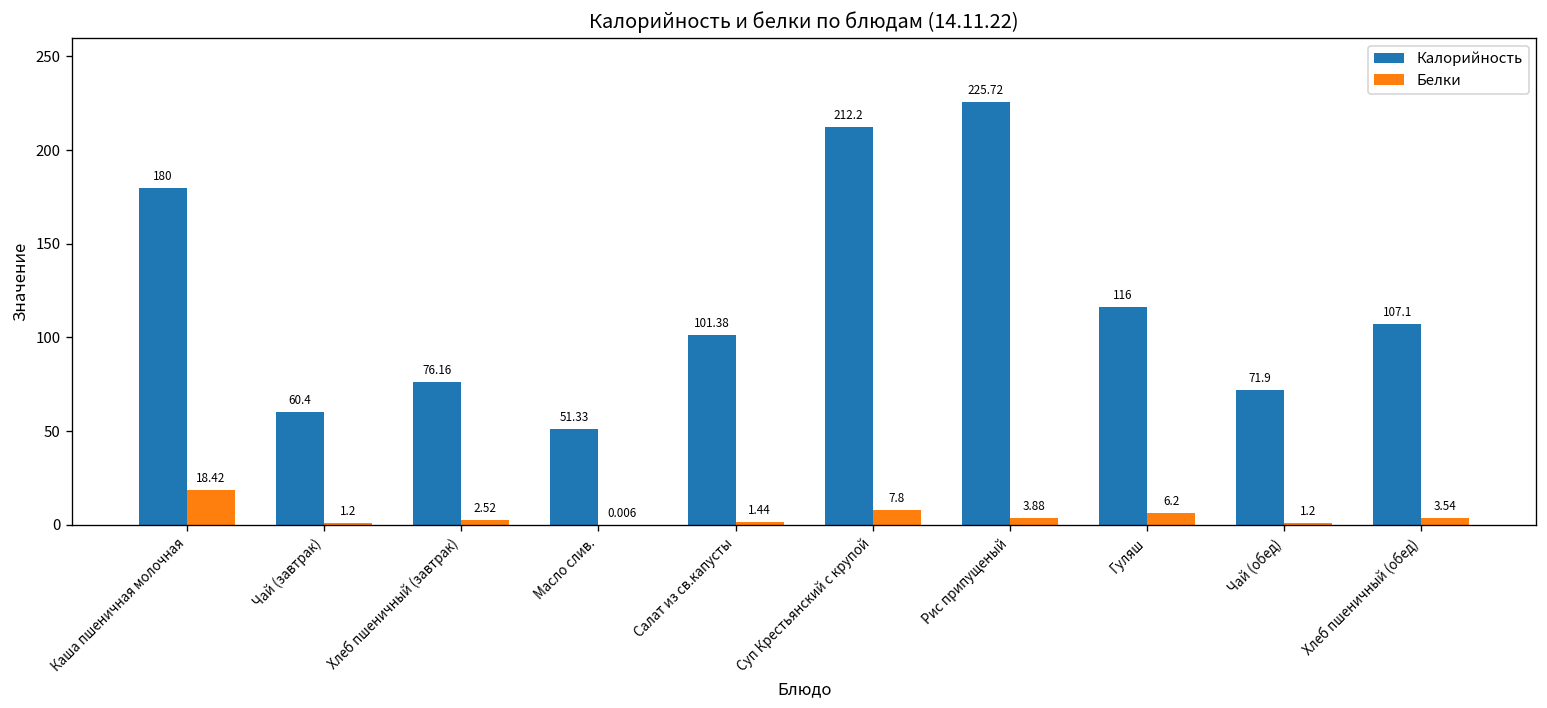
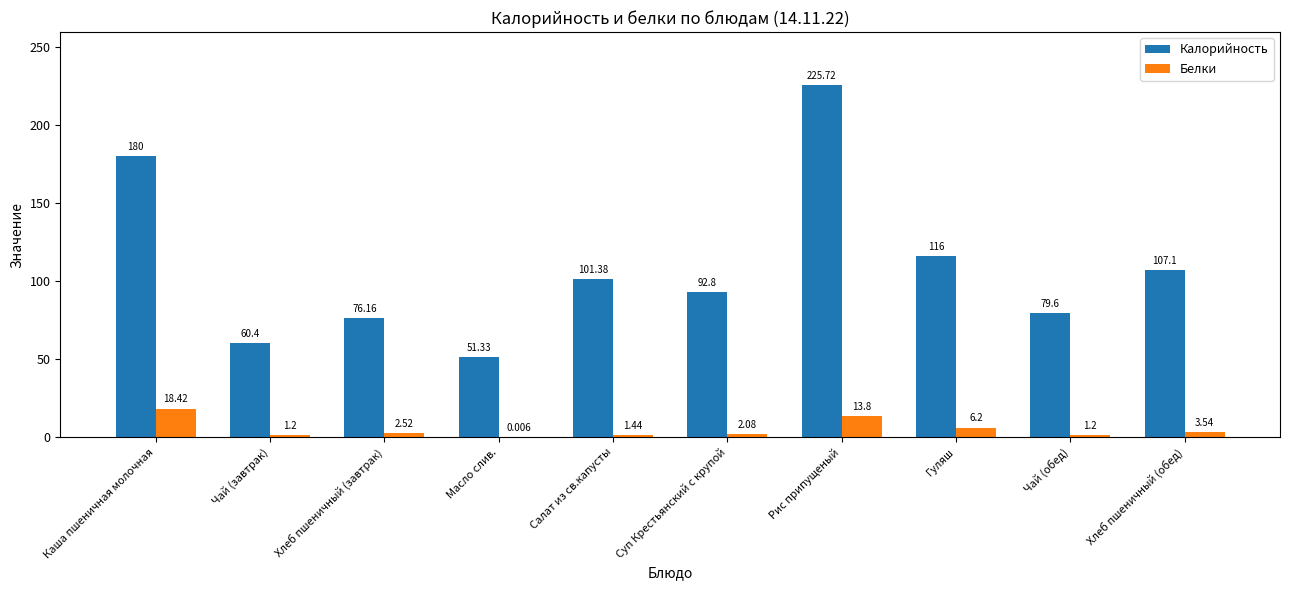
  {
    "Калорийность": {
      "Каша пшеничная молочная": 180,
      "Чай (завтрак)": 60.4,
      "Хлеб пшеничный (завтрак)": 76.16,
      "Масло слив.": 51.33,
      "Салат из св.капусты": 101.38,
-     "Суп Крестьянский с крупой": 212.2,
+     "Суп Крестьянский с крупой": 92.8,
      "Рис припущеный": 225.72,
      "Гуляш": 116,
-     "Чай (обед)": 71.9,
+     "Чай (обед)": 79.6,
      "Хлеб пшеничный (обед)": 107.1
    },
    "Белки": {
      "Каша пшеничная молочная": 18.42,
      "Чай (завтрак)": 1.2,
      "Хлеб пшеничный (завтрак)": 2.52,
      "Масло слив.": 0.006,
      "Салат из св.капусты": 1.44,
-     "Суп Крестьянский с крупой": 7.8,
-     "Рис припущеный": 3.88,
+     "Суп Крестьянский с крупой": 2.08,
+     "Рис припущеный": 13.8,
      "Гуляш": 6.2,
      "Чай (обед)": 1.2,
      "Хлеб пшеничный (обед)": 3.54
    }
  }
